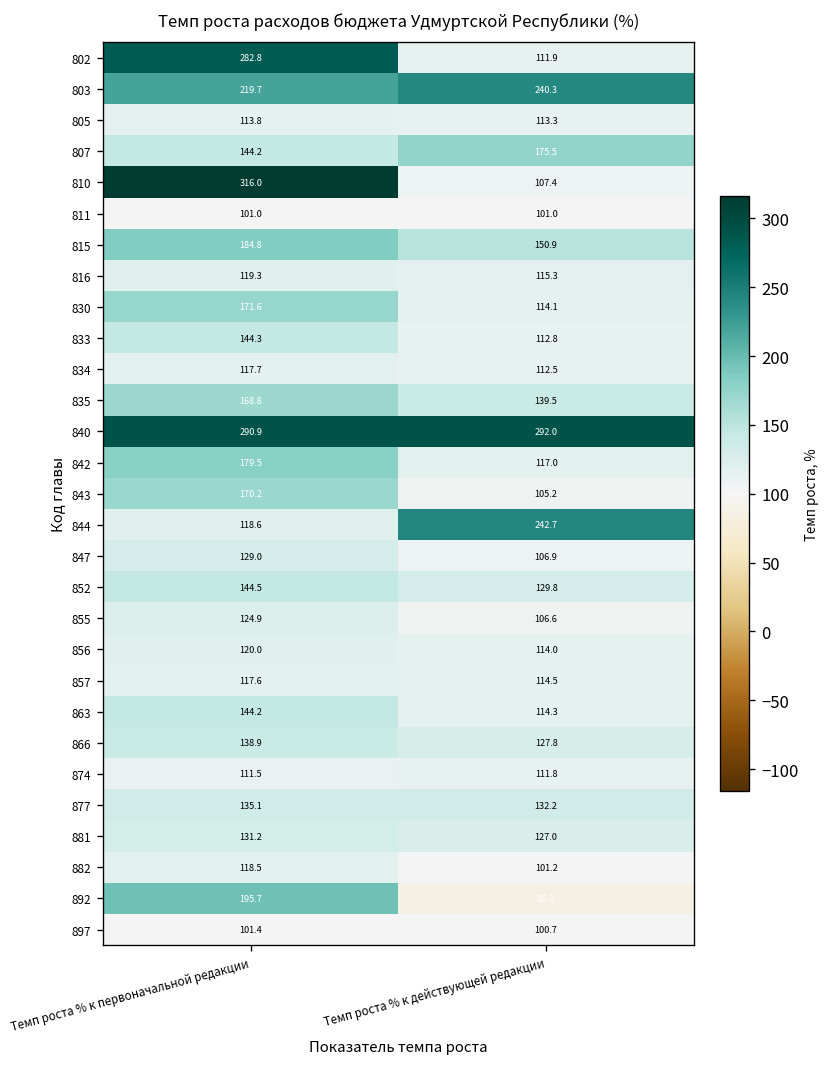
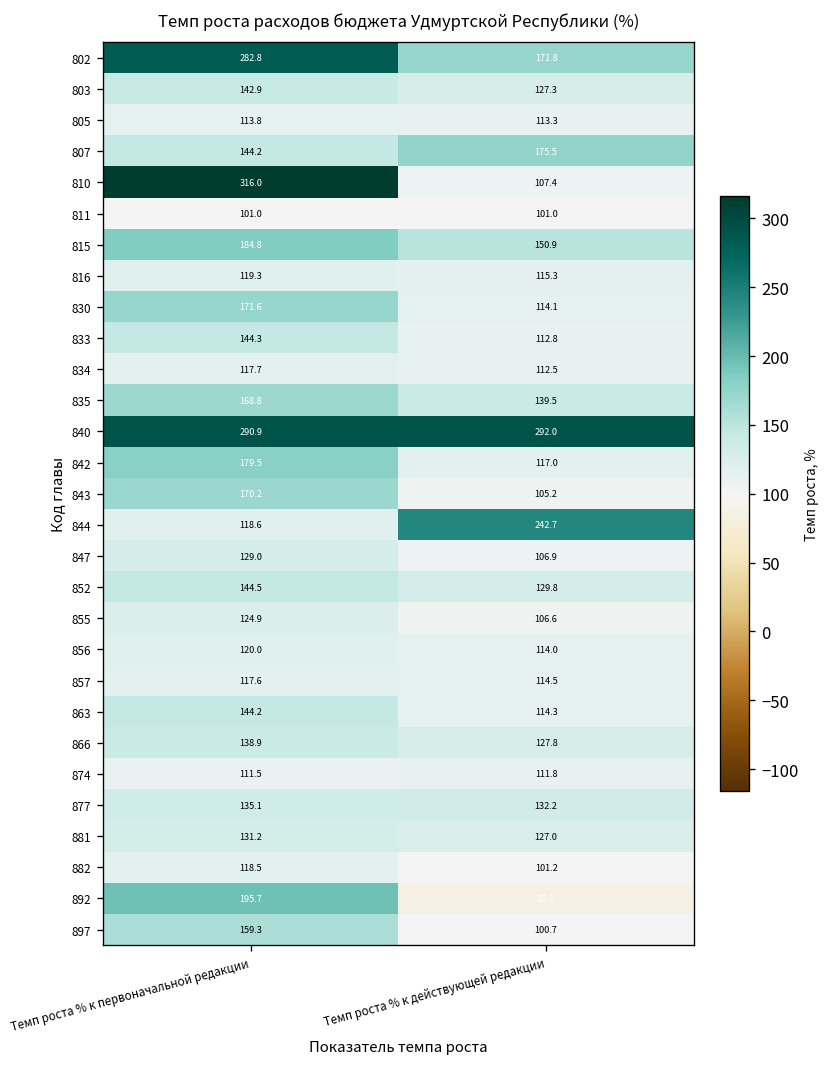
  {
    "802": {
      "Темп роста % к первоначальной редакции": 282.8,
-     "Темп роста % к действующей редакции": 111.9
+     "Темп роста % к действующей редакции": 171.8
    },
    "803": {
-     "Темп роста % к первоначальной редакции": 219.7,
-     "Темп роста % к действующей редакции": 240.3
+     "Темп роста % к первоначальной редакции": 142.9,
+     "Темп роста % к действующей редакции": 127.3
    },
    "805": {
      "Темп роста % к первоначальной редакции": 113.8,
      "Темп роста % к действующей редакции": 113.3
    },
    "807": {
      "Темп роста % к первоначальной редакции": 144.2,
      "Темп роста % к действующей редакции": 175.5
    },
    "810": {
      "Темп роста % к первоначальной редакции": 316.0,
      "Темп роста % к действующей редакции": 107.4
    },
    "811": {
      "Темп роста % к первоначальной редакции": 101.0,
      "Темп роста % к действующей редакции": 101.0
    },
    "815": {
      "Темп роста % к первоначальной редакции": 184.8,
      "Темп роста % к действующей редакции": 150.9
    },
    "816": {
      "Темп роста % к первоначальной редакции": 119.3,
      "Темп роста % к действующей редакции": 115.3
    },
    "830": {
      "Темп роста % к первоначальной редакции": 171.6,
      "Темп роста % к действующей редакции": 114.1
    },
    "833": {
      "Темп роста % к первоначальной редакции": 144.3,
      "Темп роста % к действующей редакции": 112.8
    },
    "834": {
      "Темп роста % к первоначальной редакции": 117.7,
      "Темп роста % к действующей редакции": 112.5
    },
    "835": {
      "Темп роста % к первоначальной редакции": 168.8,
      "Темп роста % к действующей редакции": 139.5
    },
    "840": {
      "Темп роста % к первоначальной редакции": 290.9,
      "Темп роста % к действующей редакции": 292.0
    },
    "842": {
      "Темп роста % к первоначальной редакции": 179.5,
      "Темп роста % к действующей редакции": 117.0
    },
    "843": {
      "Темп роста % к первоначальной редакции": 170.2,
      "Темп роста % к действующей редакции": 105.2
    },
    "844": {
      "Темп роста % к первоначальной редакции": 118.6,
      "Темп роста % к действующей редакции": 242.7
    },
    "847": {
      "Темп роста % к первоначальной редакции": 129.0,
      "Темп роста % к действующей редакции": 106.9
    },
    "852": {
      "Темп роста % к первоначальной редакции": 144.5,
      "Темп роста % к действующей редакции": 129.8
    },
    "855": {
      "Темп роста % к первоначальной редакции": 124.9,
      "Темп роста % к действующей редакции": 106.6
    },
    "856": {
      "Темп роста % к первоначальной редакции": 120.0,
      "Темп роста % к действующей редакции": 114.0
    },
    "857": {
      "Темп роста % к первоначальной редакции": 117.6,
      "Темп роста % к действующей редакции": 114.5
    },
    "863": {
      "Темп роста % к первоначальной редакции": 144.2,
      "Темп роста % к действующей редакции": 114.3
    },
    "866": {
      "Темп роста % к первоначальной редакции": 138.9,
      "Темп роста % к действующей редакции": 127.8
    },
    "874": {
      "Темп роста % к первоначальной редакции": 111.5,
      "Темп роста % к действующей редакции": 111.8
    },
    "877": {
      "Темп роста % к первоначальной редакции": 135.1,
      "Темп роста % к действующей редакции": 132.2
    },
    "881": {
      "Темп роста % к первоначальной редакции": 131.2,
      "Темп роста % к действующей редакции": 127.0
    },
    "882": {
      "Темп роста % к первоначальной редакции": 118.5,
      "Темп роста % к действующей редакции": 101.2
    },
    "892": {
      "Темп роста % к первоначальной редакции": 195.7
    },
    "897": {
-     "Темп роста % к первоначальной редакции": 101.4,
+     "Темп роста % к первоначальной редакции": 159.3,
      "Темп роста % к действующей редакции": 100.7
    }
  }
